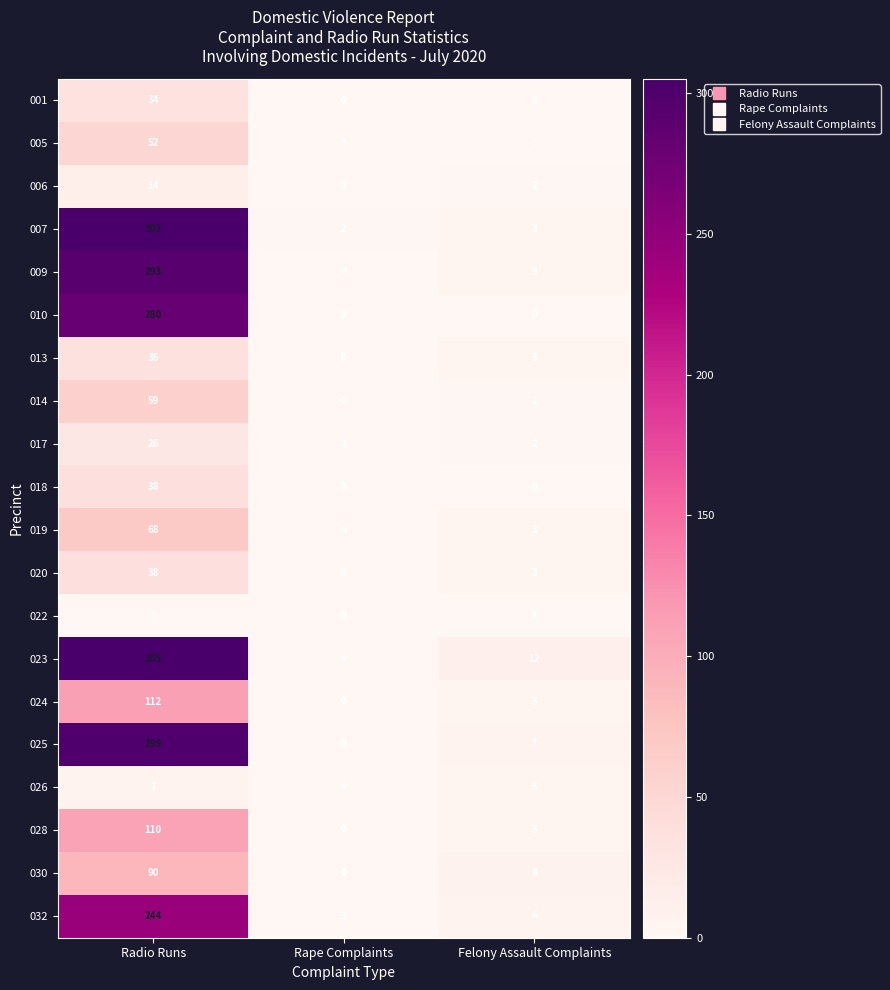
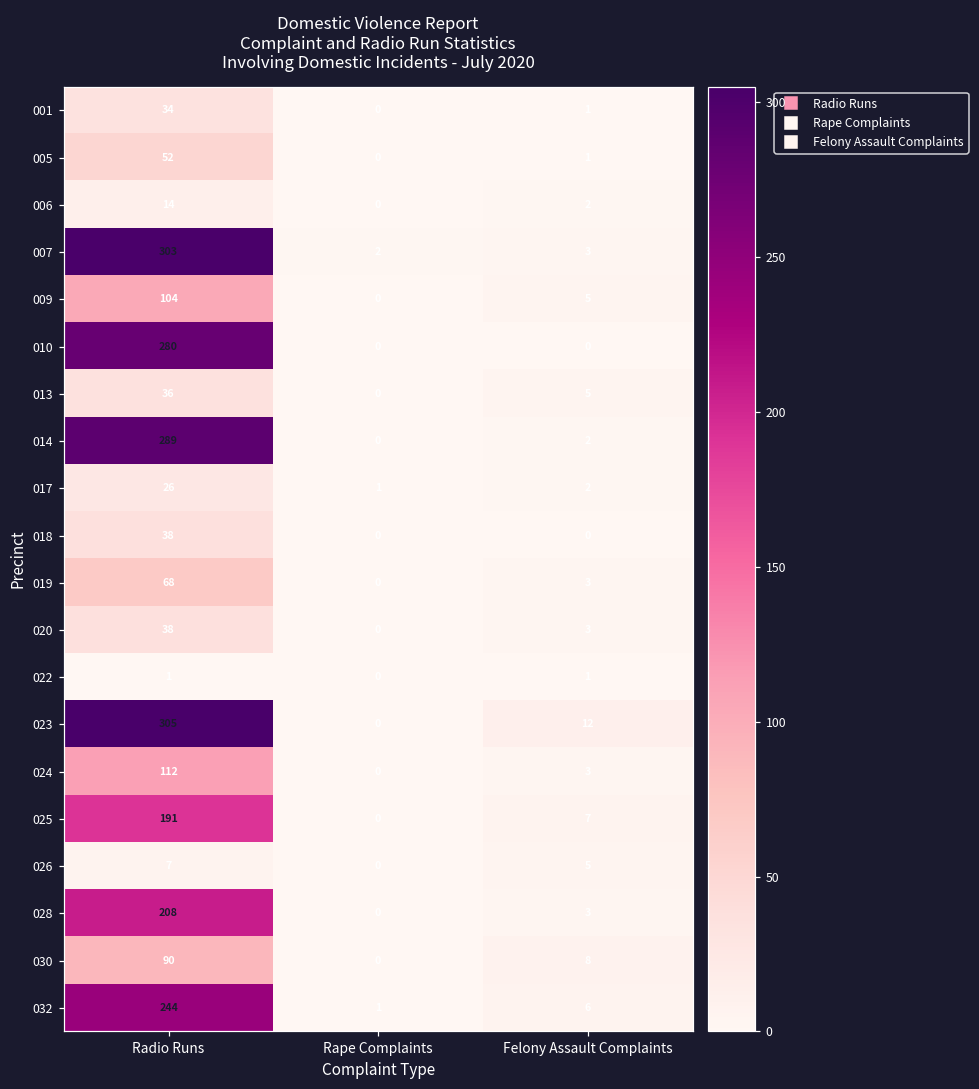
  {
    "007": {
      "Radio Runs": 303
    },
    "009": {
-     "Radio Runs": 293
+     "Radio Runs": 104
    },
    "010": {
      "Radio Runs": 280
    },
    "014": {
-     "Radio Runs": 59
+     "Radio Runs": 289
    },
    "019": {
      "Radio Runs": 68
    },
    "023": {
      "Radio Runs": 305
    },
    "024": {
      "Radio Runs": 112
    },
    "025": {
-     "Radio Runs": 299
+     "Radio Runs": 191
    },
    "028": {
-     "Radio Runs": 110
+     "Radio Runs": 208
    },
    "030": {
      "Radio Runs": 90
    },
    "032": {
      "Radio Runs": 244
    }
  }
